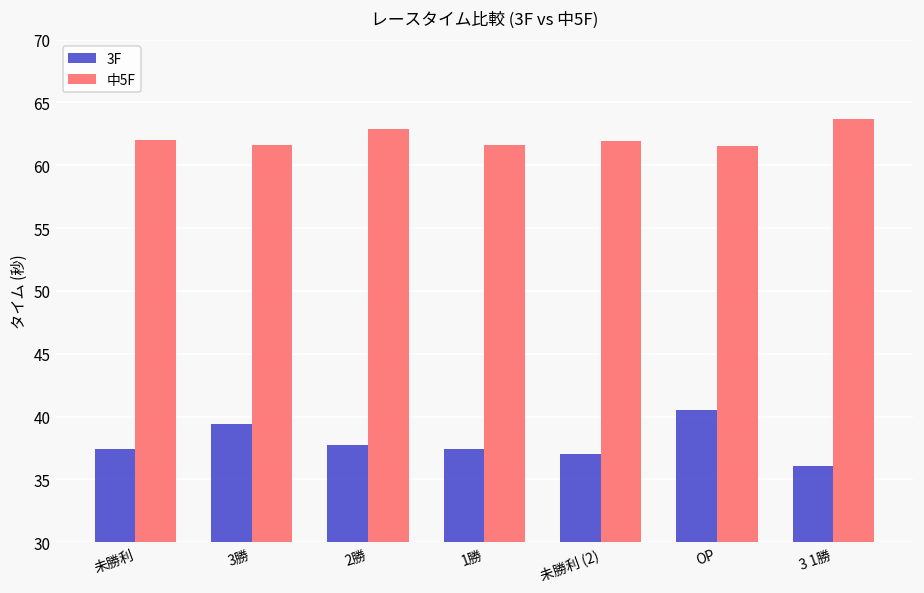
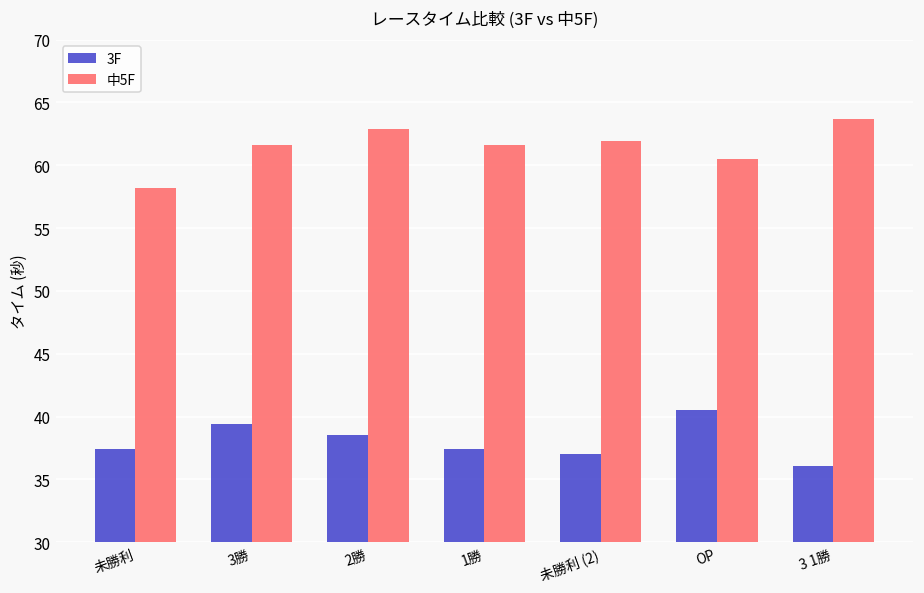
  {
    "3F": {
      "未勝利": 37.4,
      "3勝": 39.4,
-     "2勝": 37.7,
+     "2勝": 38.5,
      "1勝": 37.4,
      "未勝利 (2)": 37.0,
      "OP": 40.5,
      "3 1勝": 36.1
    },
    "中5F": {
-     "未勝利": 62.0,
+     "未勝利": 58.2,
      "3勝": 61.6,
      "2勝": 62.9,
      "1勝": 61.6,
      "未勝利 (2)": 61.9,
-     "OP": 61.5,
+     "OP": 60.5,
      "3 1勝": 63.7
    }
  }
